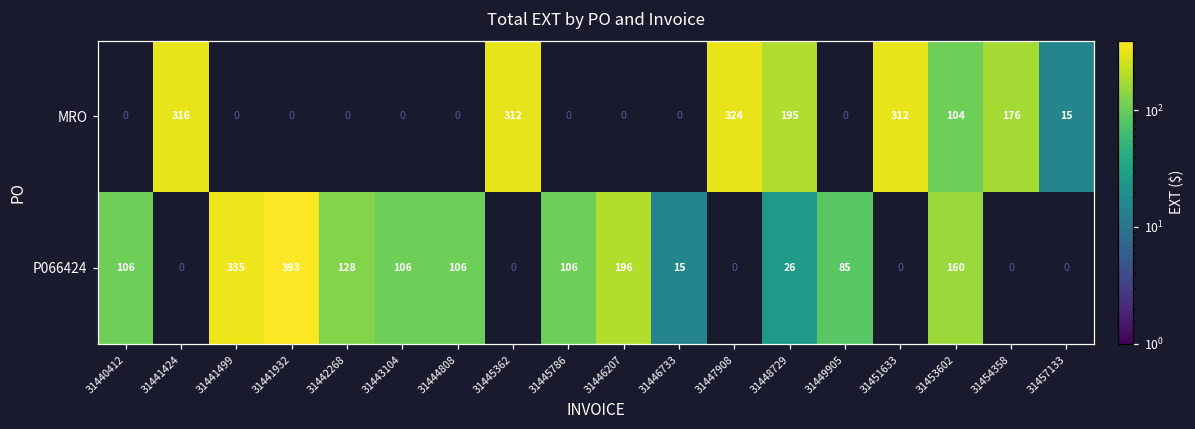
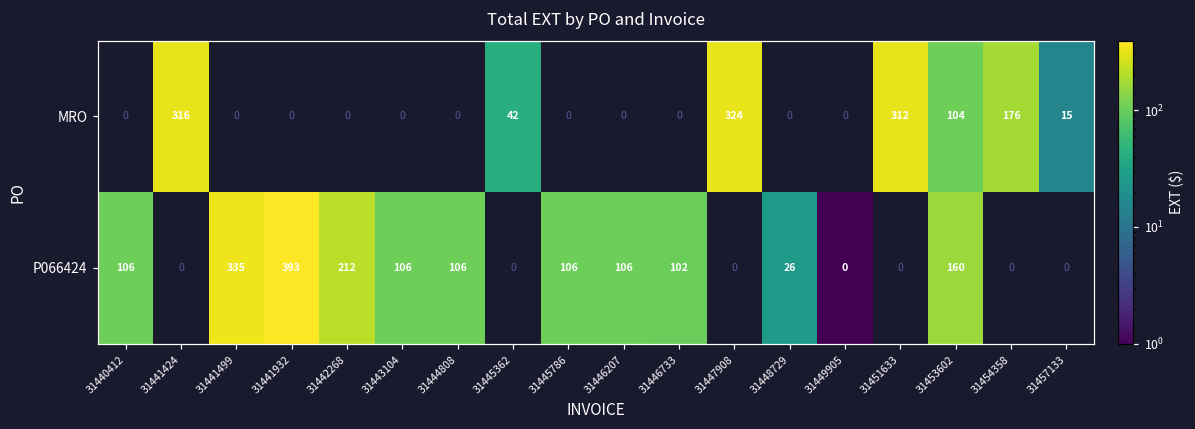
  {
    "MRO": {
      "31440412": 0,
      "31441424": 316,
      "31441499": 0,
      "31441932": 0,
      "31442268": 0,
      "31443104": 0,
      "31444808": 0,
-     "31445362": 312,
+     "31445362": 42,
      "31445786": 0,
      "31446207": 0,
      "31446733": 0,
      "31447908": 324,
-     "31448729": 195,
+     "31448729": 0,
      "31449905": 0,
      "31451633": 312,
      "31453602": 104,
      "31454358": 176,
      "31457133": 15
    },
    "P066424": {
      "31440412": 106,
      "31441424": 0,
      "31441499": 335,
      "31441932": 393,
-     "31442268": 128,
+     "31442268": 212,
      "31443104": 106,
      "31444808": 106,
      "31445362": 0,
      "31445786": 106,
-     "31446207": 196,
-     "31446733": 15,
+     "31446207": 106,
+     "31446733": 102,
      "31447908": 0,
      "31448729": 26,
-     "31449905": 85,
+     "31449905": 0,
      "31451633": 0,
      "31453602": 160,
      "31454358": 0,
      "31457133": 0
    }
  }
